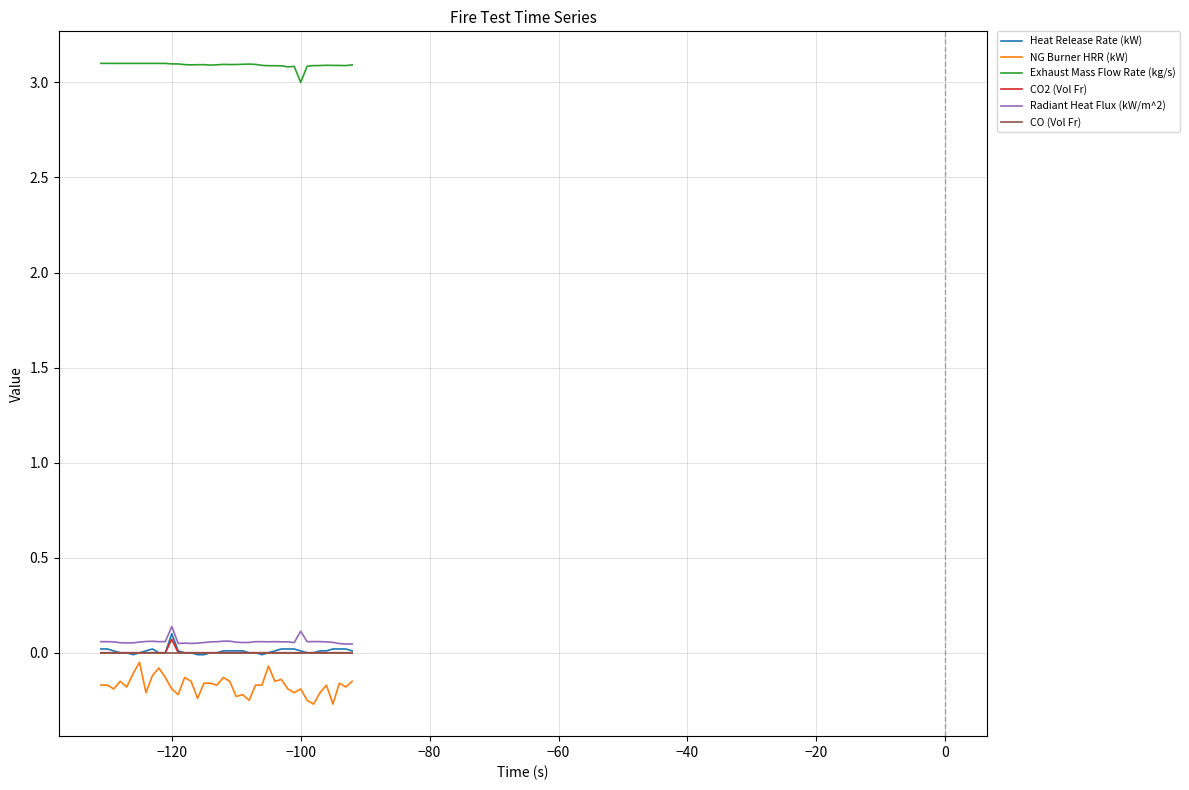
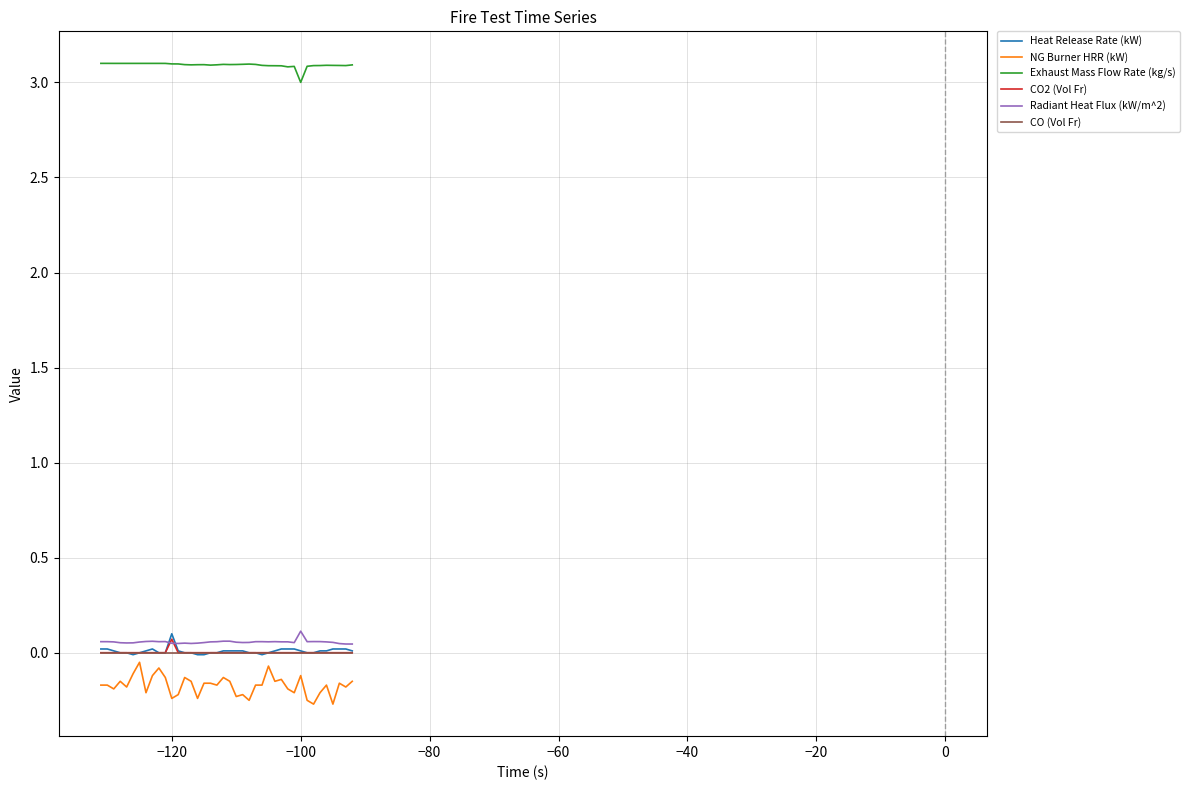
  {
    "Heat Release Rate (kW)": {
      "−120": 0.10
    },
    "NG Burner HRR (kW)": {
-     "−120": -0.19,
-     "−100": -0.19
+     "−120": -0.24,
+     "−100": -0.12
    },
    "Exhaust Mass Flow Rate (kg/s)": {
      "−120": 3.10,
      "−100": 3.00
    },
    "CO2 (Vol Fr)": {
      "−120": 0.07
    },
    "Radiant Heat Flux (kW/m^2)": {
-     "−120": 0.14,
+     "−120": 0.05,
      "−100": 0.11
    },
    "CO (Vol Fr)": {
      "−120": 0.00
    }
  }
